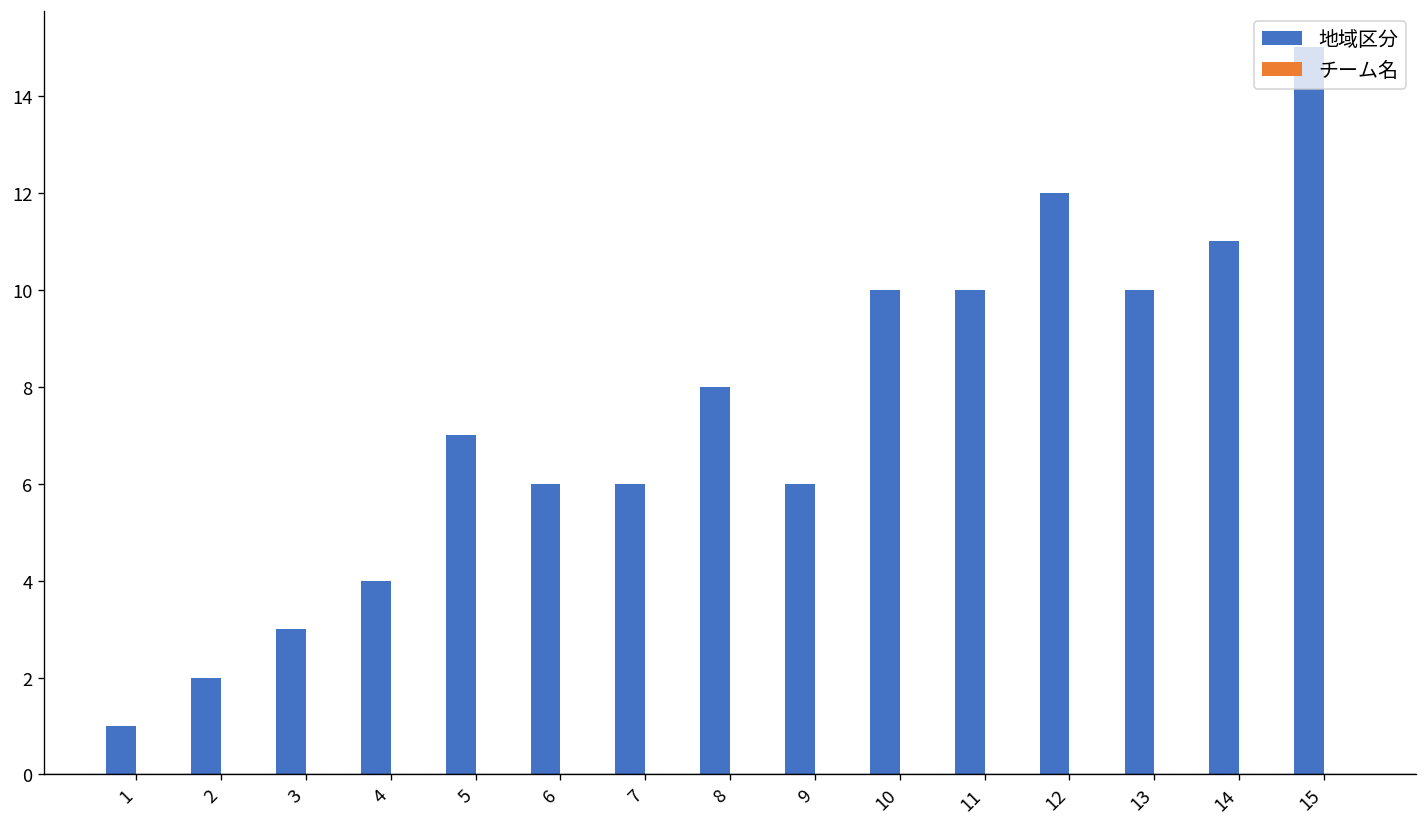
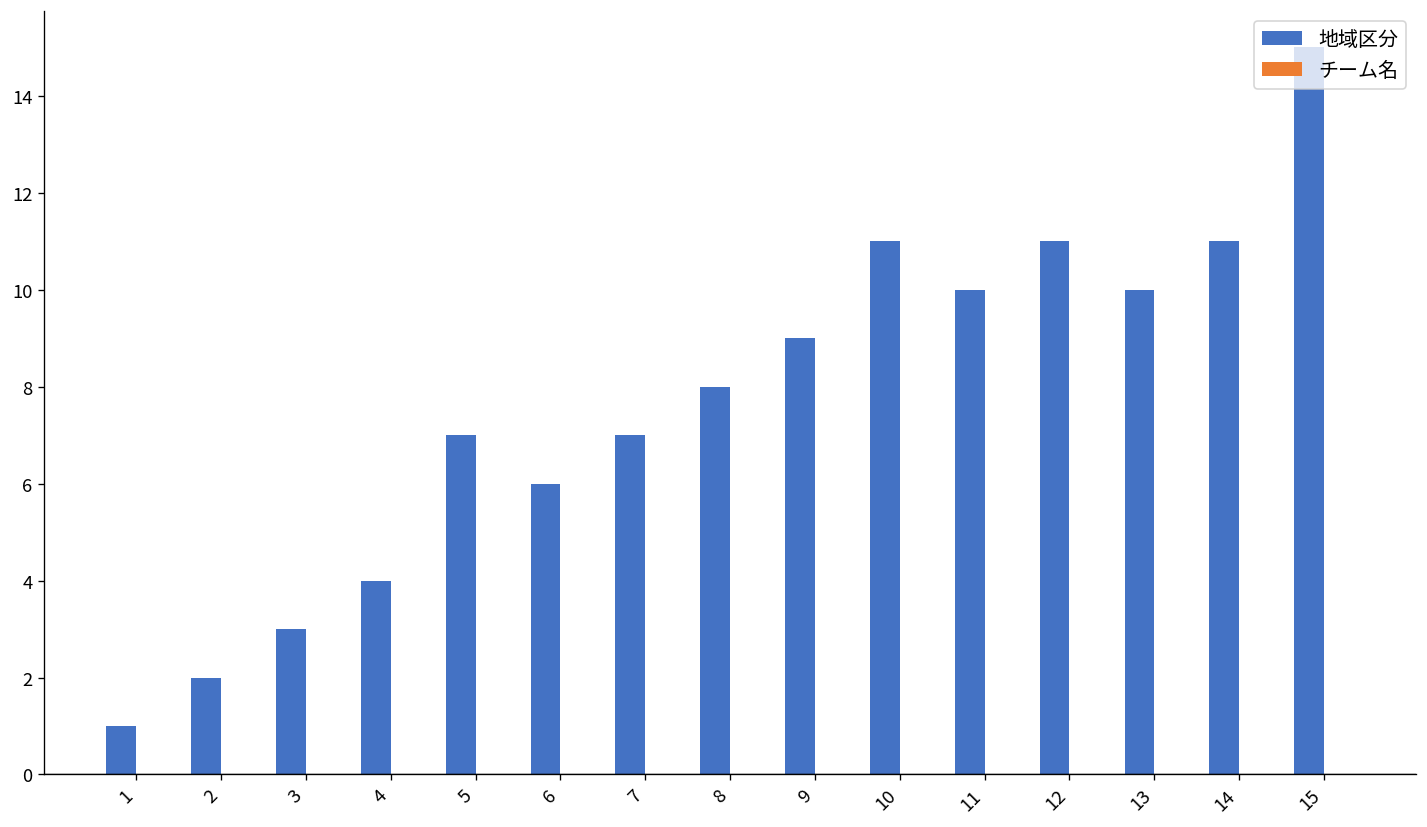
  {
    "地域区分": {
      "1": 1,
      "2": 2,
      "3": 3,
      "4": 4,
      "5": 7,
      "6": 6,
-     "7": 6,
+     "7": 7,
      "8": 8,
-     "9": 6,
-     "10": 10,
+     "9": 9,
+     "10": 11,
      "11": 10,
-     "12": 12,
+     "12": 11,
      "13": 10,
      "14": 11
    },
    "チーム名": {
      "1": 0,
      "2": 0,
      "3": 0,
      "4": 0,
      "5": 0,
      "6": 0,
      "7": 0,
      "8": 0,
      "9": 0,
      "10": 0,
      "11": 0,
      "12": 0,
      "13": 0,
      "14": 0,
      "15": 0
    }
  }
